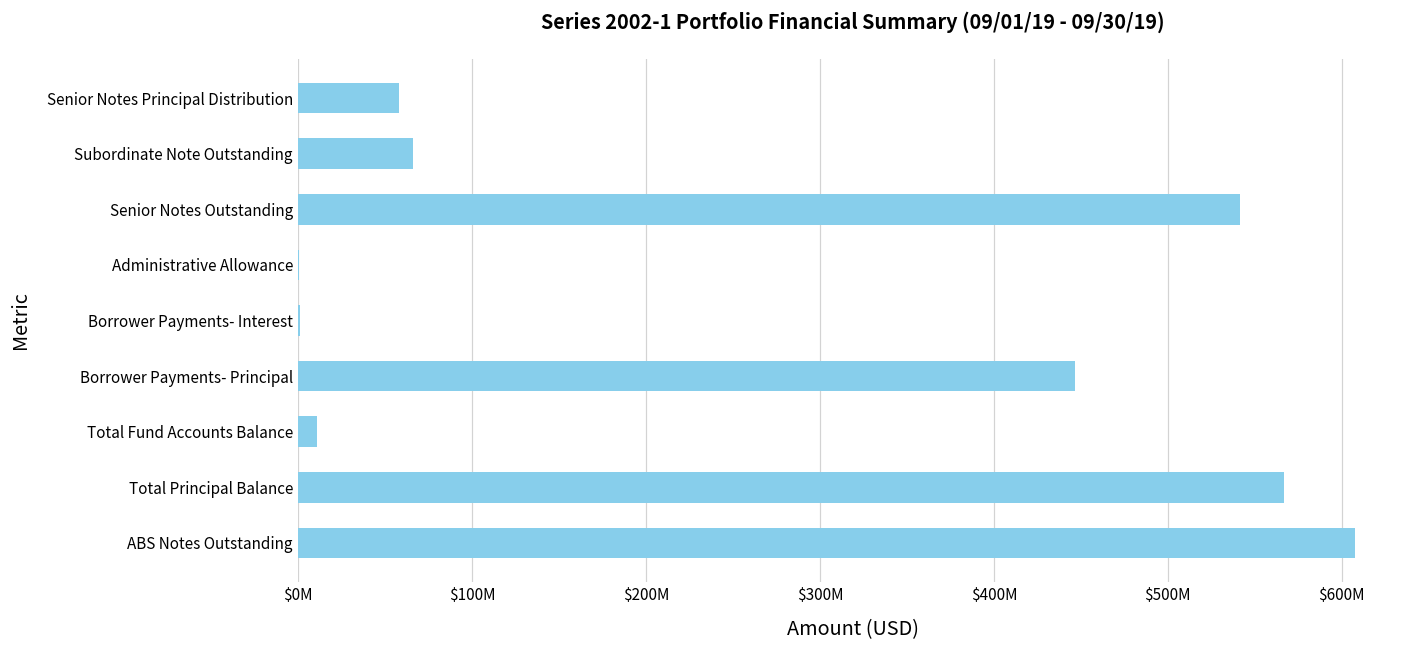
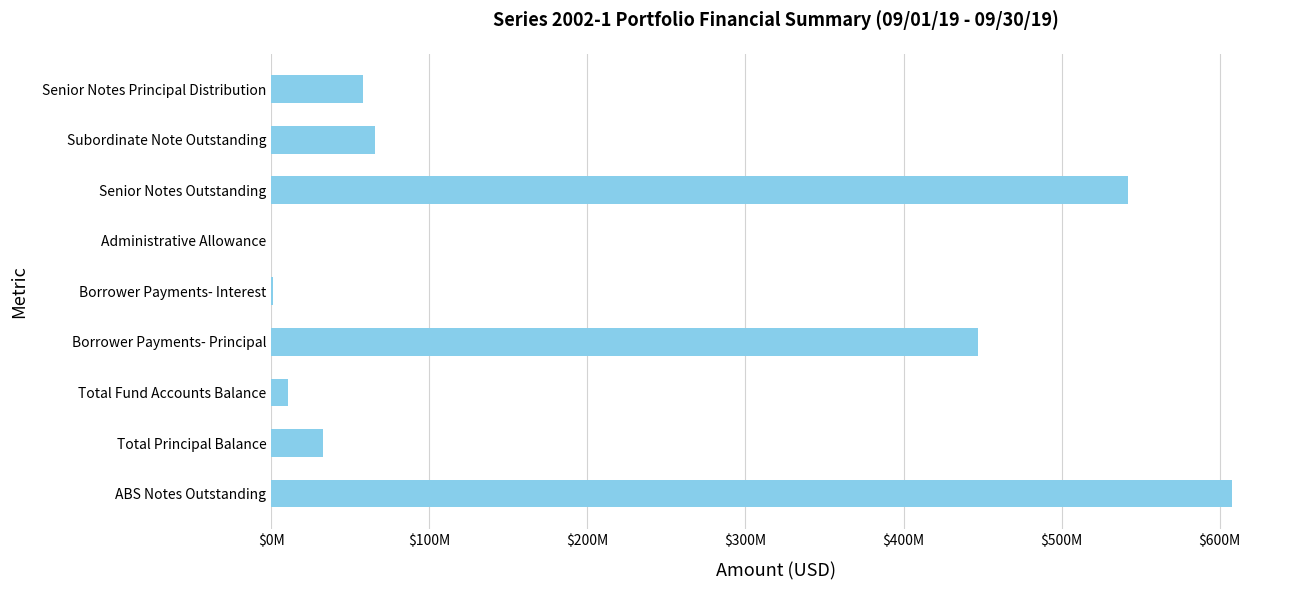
  {
    "Senior Notes Principal Distribution": "$58000000",
    "Subordinate Note Outstanding": "$66000000",
    "Senior Notes Outstanding": "$542000000",
    "Borrower Payments- Principal": "$447000000",
    "Total Fund Accounts Balance": "$11000000",
-   "Total Principal Balance": "$567000000",
+   "Total Principal Balance": "$33000000",
    "ABS Notes Outstanding": "$608000000"
  }
